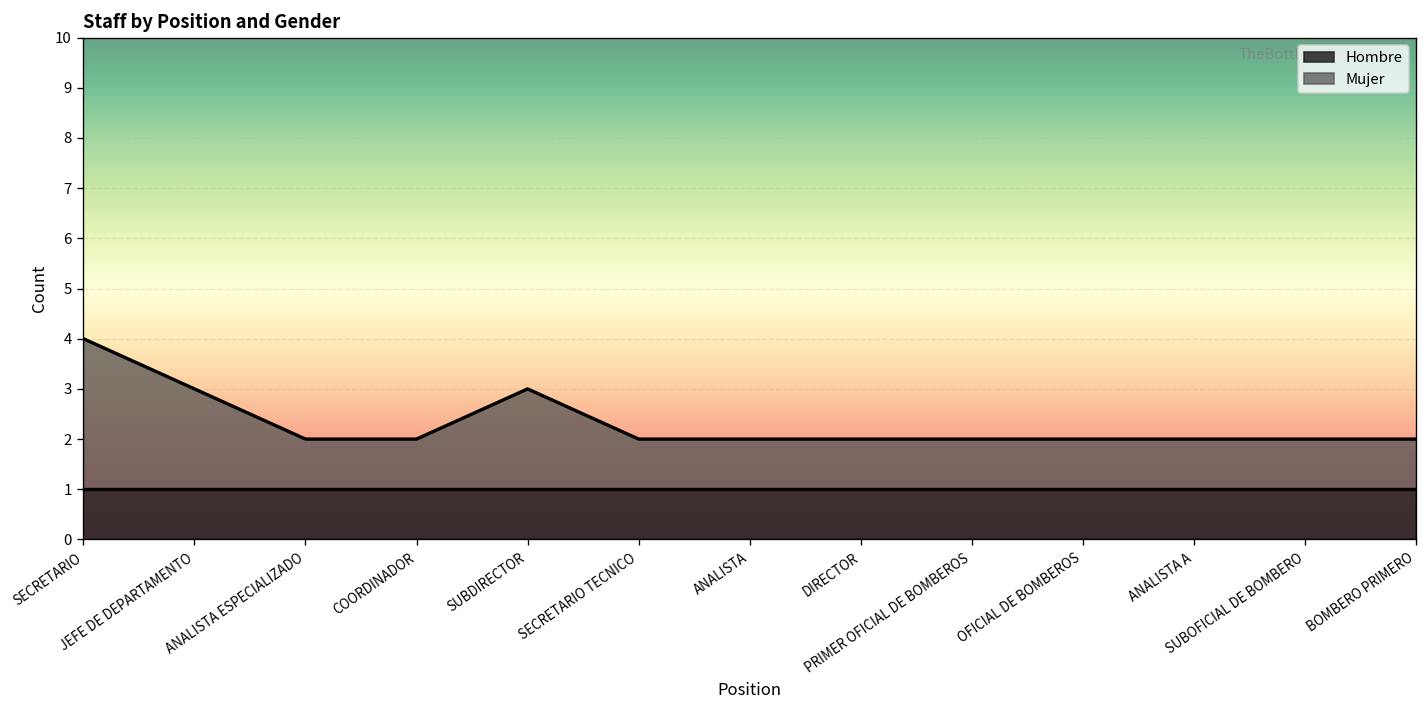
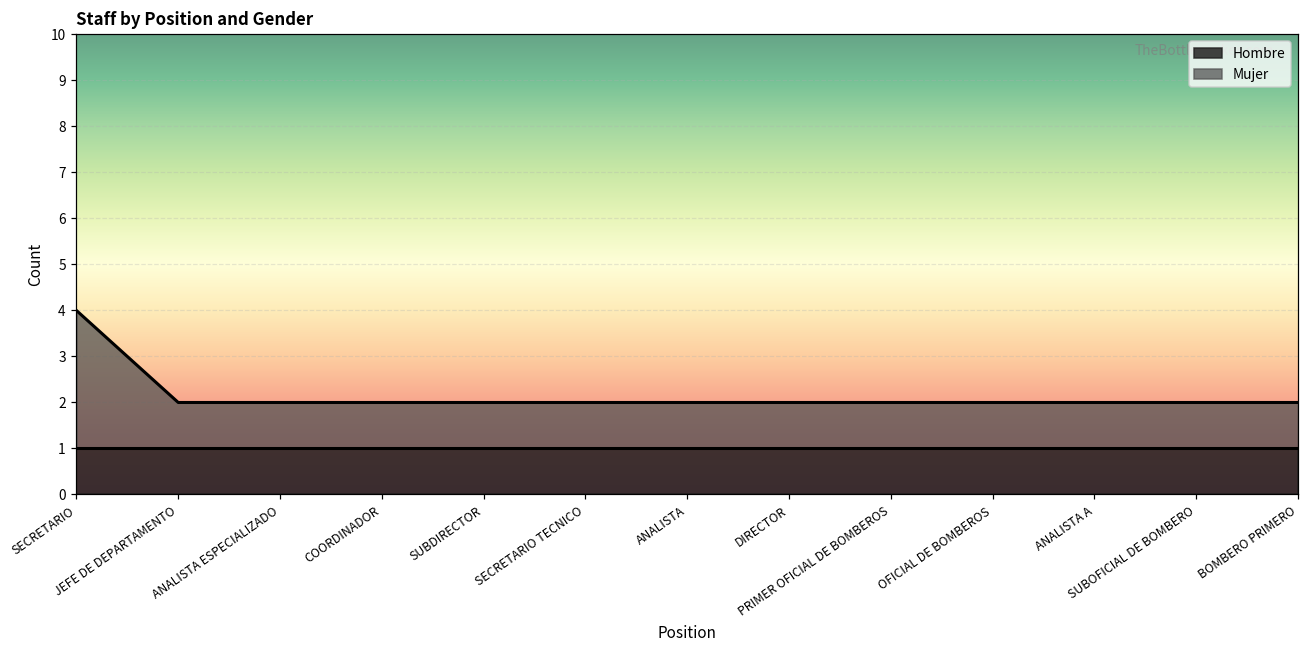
  {
    "Hombre": {
      "SECRETARIO": 1.0,
      "JEFE DE DEPARTAMENTO": 1.0,
      "ANALISTA ESPECIALIZADO": 1.0,
      "COORDINADOR": 1.0,
      "SUBDIRECTOR": 1.0,
      "SECRETARIO TECNICO": 1.0,
      "ANALISTA": 1.0,
      "DIRECTOR": 1.0,
      "PRIMER OFICIAL DE BOMBEROS": 1.0,
      "OFICIAL DE BOMBEROS": 1.0,
      "ANALISTA A": 1.0,
      "SUBOFICIAL DE BOMBERO": 1.0,
      "BOMBERO PRIMERO": 1.0
    },
    "Mujer": {
      "SECRETARIO": 4.0,
-     "JEFE DE DEPARTAMENTO": 3.0,
+     "JEFE DE DEPARTAMENTO": 2.0,
      "ANALISTA ESPECIALIZADO": 2.0,
      "COORDINADOR": 2.0,
-     "SUBDIRECTOR": 3.0,
+     "SUBDIRECTOR": 2.0,
      "SECRETARIO TECNICO": 2.0,
      "ANALISTA": 2.0,
      "DIRECTOR": 2.0,
      "PRIMER OFICIAL DE BOMBEROS": 2.0,
      "OFICIAL DE BOMBEROS": 2.0,
      "ANALISTA A": 2.0,
      "SUBOFICIAL DE BOMBERO": 2.0,
      "BOMBERO PRIMERO": 2.0
    }
  }
